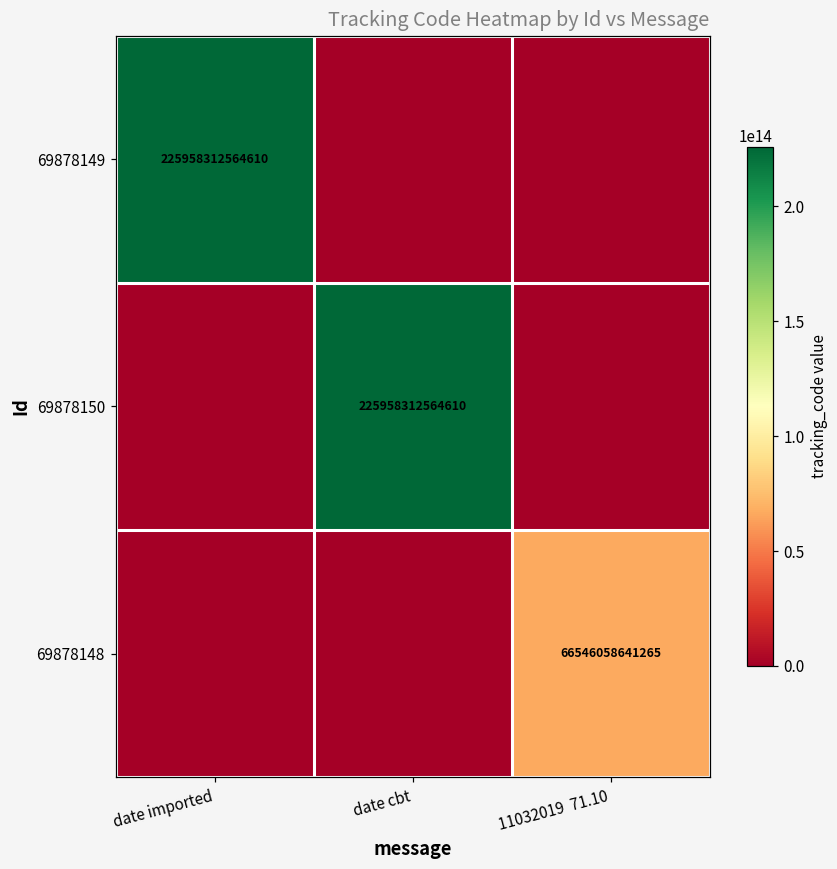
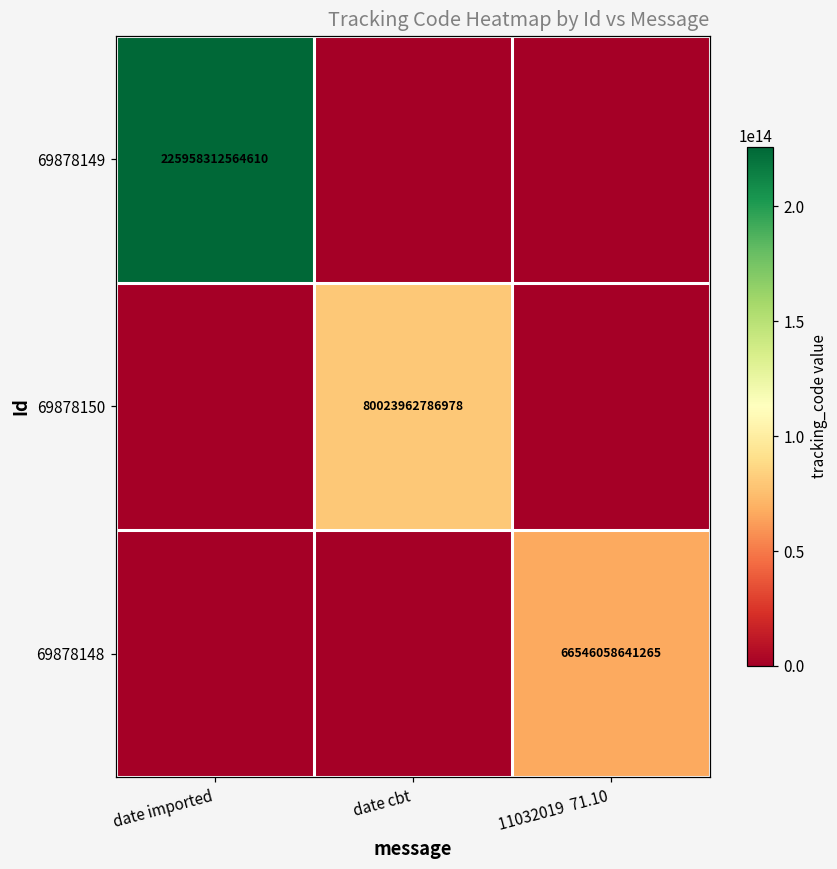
  {
    "69878149": {
      "date imported": 225958312564610
    },
    "69878150": {
-     "date cbt": 225958312564610
+     "date cbt": 80023962786978
    },
    "69878148": {
      "11032019 71.10": 66546058641265
    }
  }
